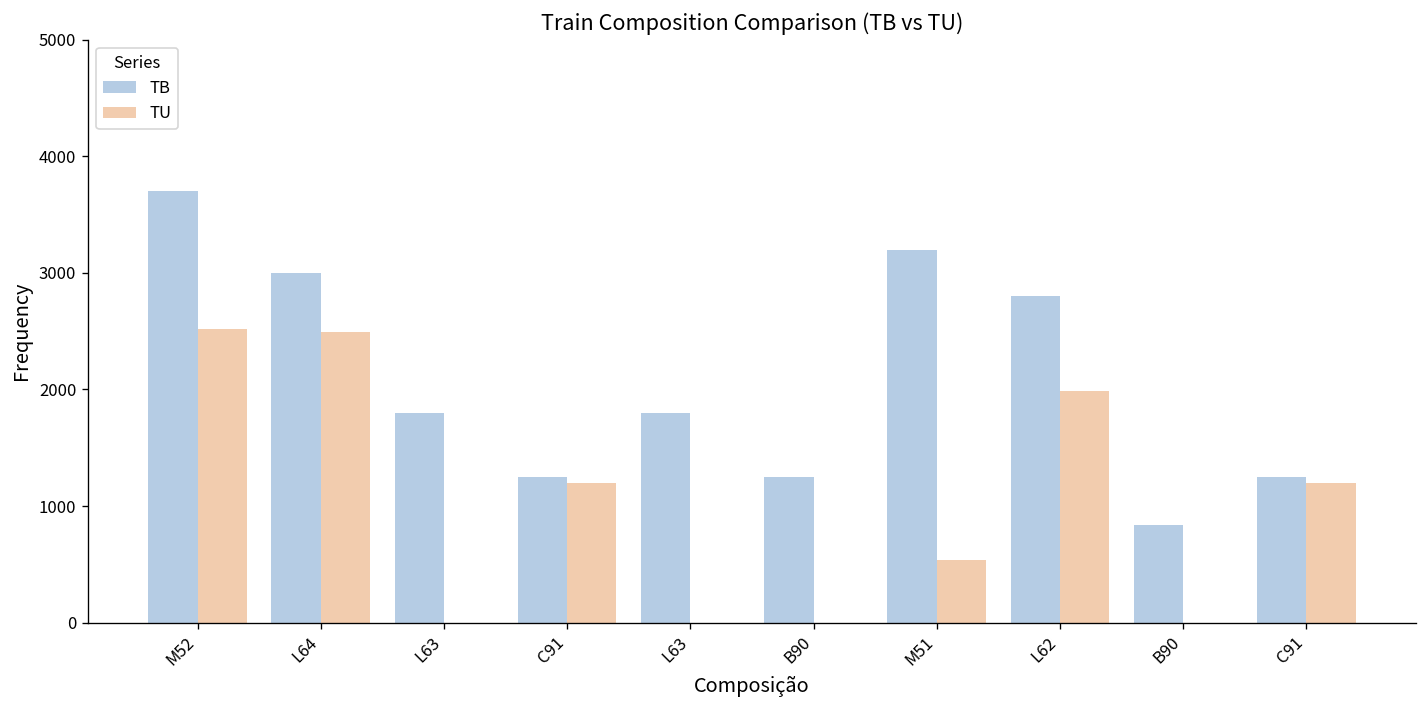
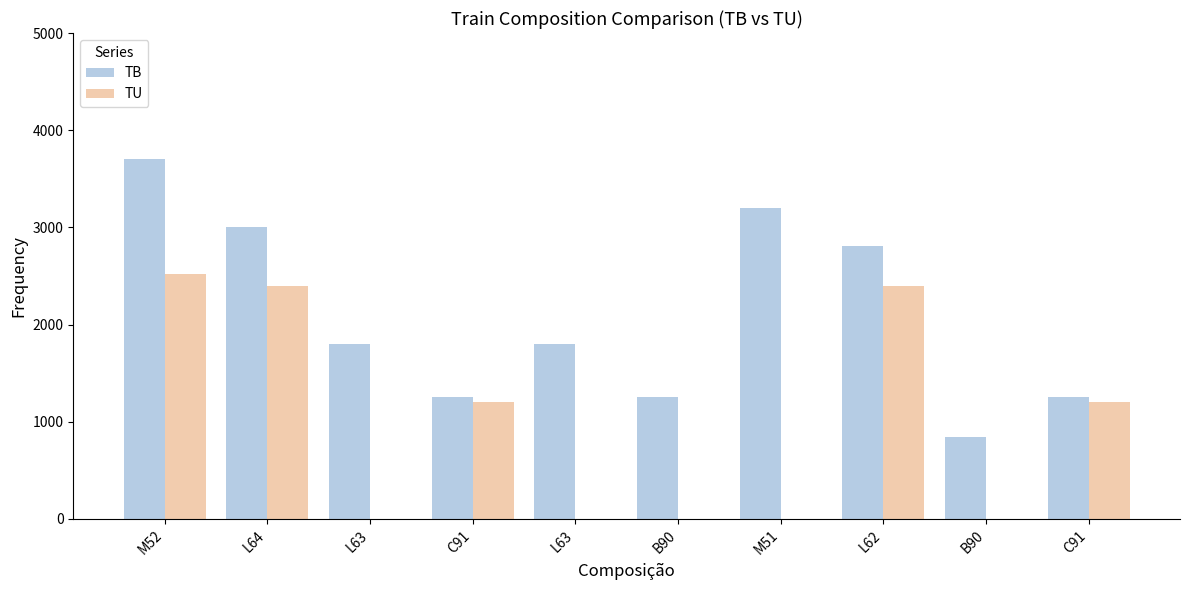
  {
    "TB": {
      "M52": 3700,
      "L64": 3000,
      "M51": 3200,
      "L62": 2800
    },
    "TU": {
      "M52": 2500,
-     "L64": 2500,
-     "M51": 500,
-     "L62": 2000
+     "L64": 2400,
+     "M51": 0,
+     "L62": 2400
    }
  }
